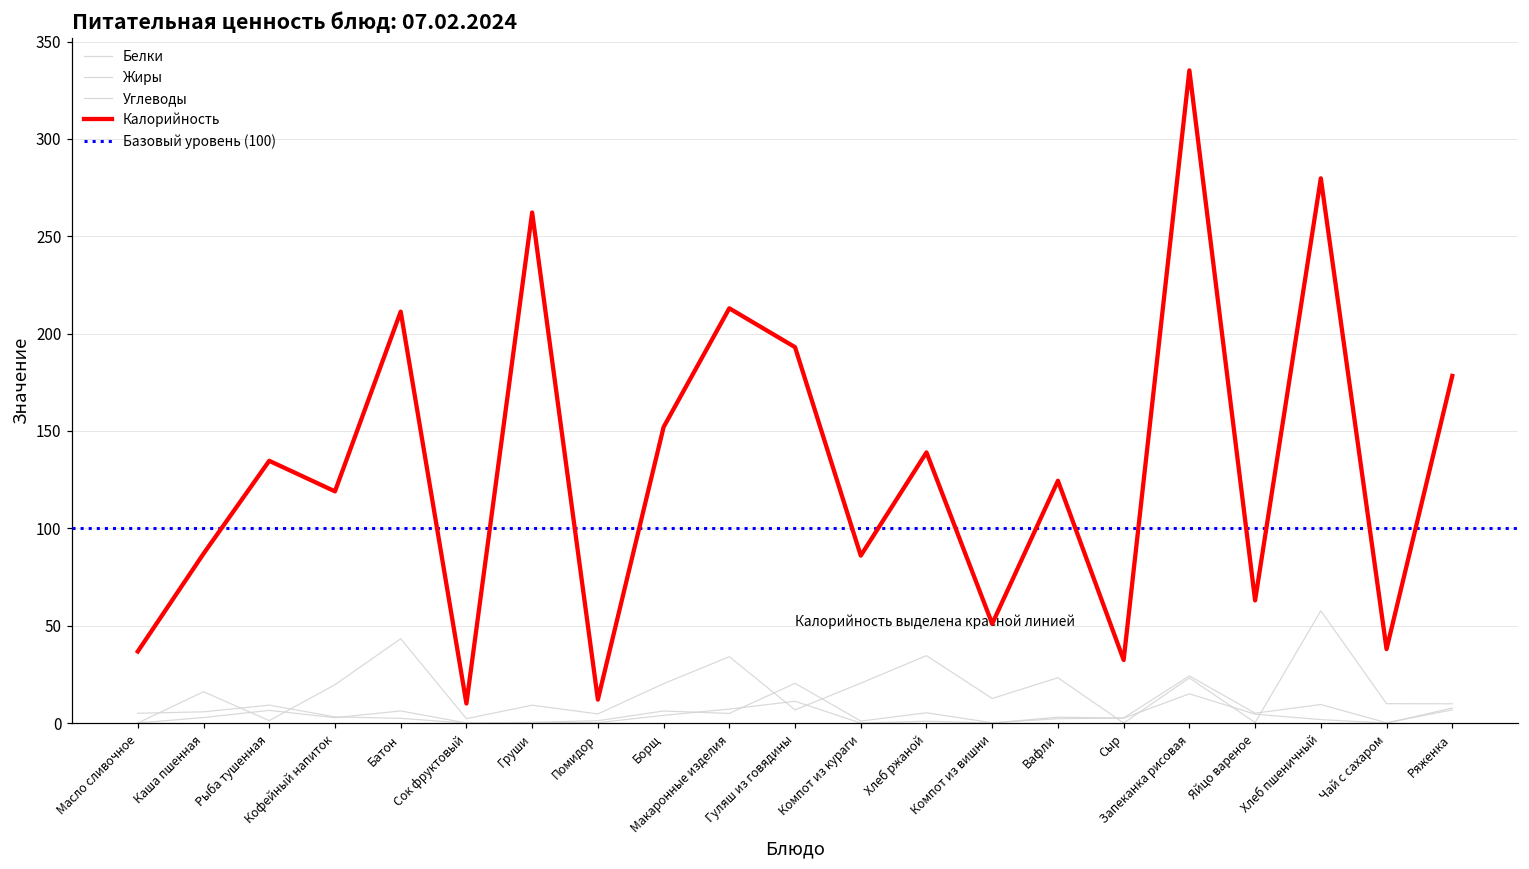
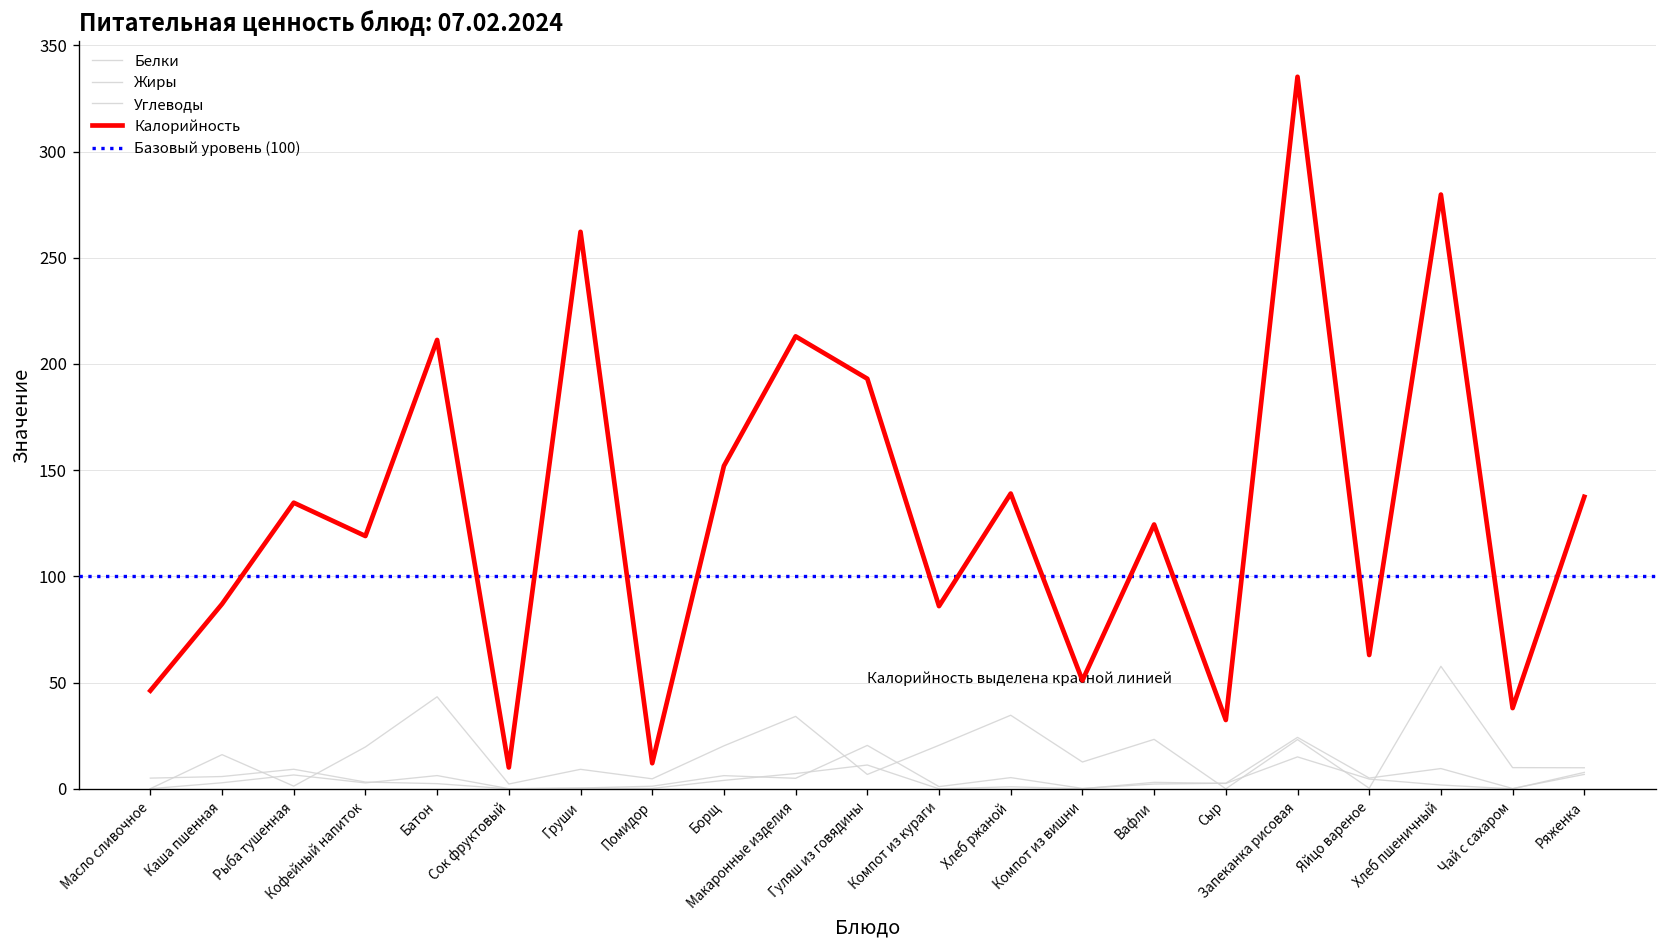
  {
    "Калорийность": {
-     "Масло сливочное": 37,
+     "Масло сливочное": 46,
      "Каша пшенная": 87,
      "Рыба тушенная": 135,
      "Кофейный напиток": 119,
      "Батон": 211,
      "Сок фруктовый": 10,
      "Груши": 262,
      "Помидор": 12,
      "Борщ": 152,
      "Макаронные изделия": 213,
      "Гуляш из говядины": 193,
      "Компот из кураги": 86,
      "Хлеб ржаной": 139,
      "Компот из вишни": 51,
      "Вафли": 124,
      "Сыр": 32,
      "Запеканка рисовая": 335,
      "Яйцо вареное": 63,
      "Хлеб пшеничный": 280,
      "Чай с сахаром": 38,
-     "Ряженка": 178
+     "Ряженка": 137
    }
  }
